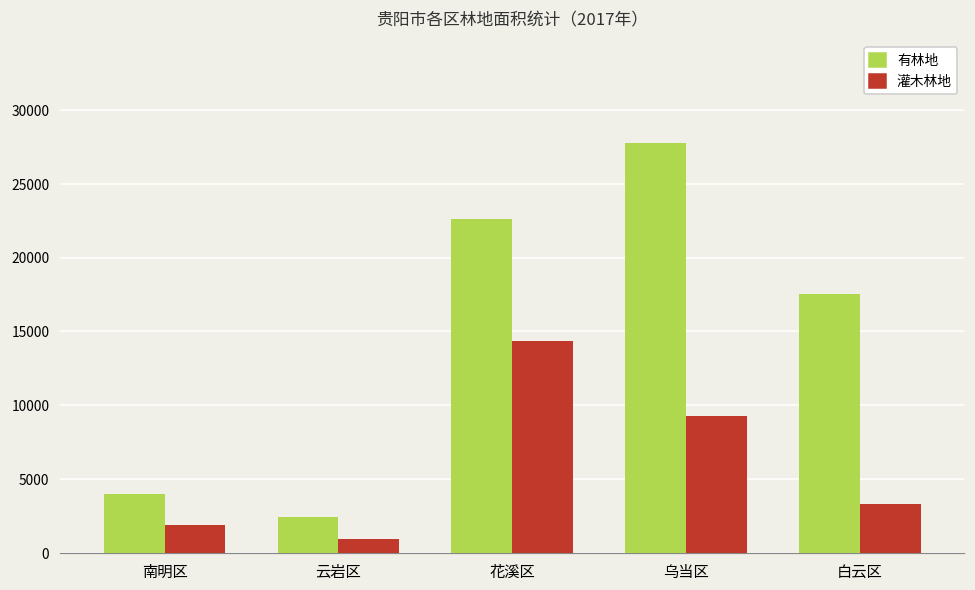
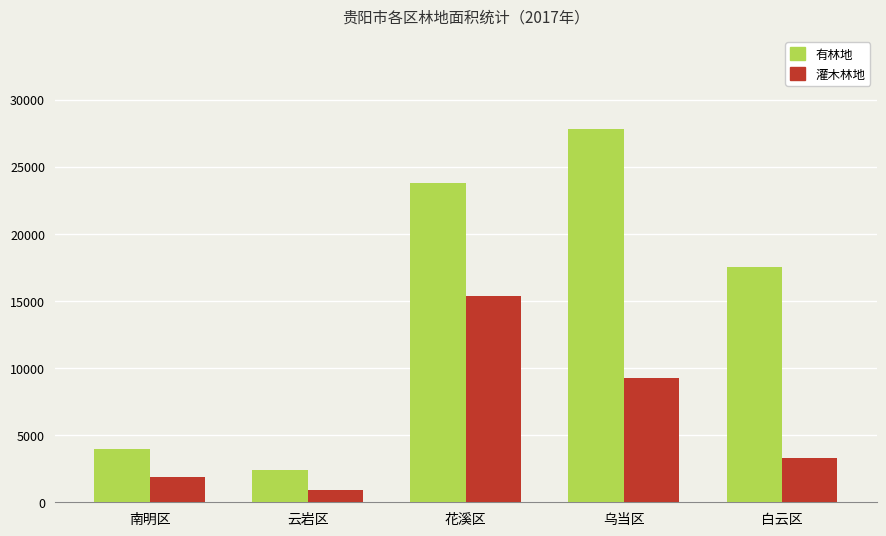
  {
    "有林地": {
      "南明区": 4000,
      "云岩区": 2400,
-     "花溪区": 22600,
+     "花溪区": 23800,
      "乌当区": 27800,
      "白云区": 17500
    },
    "灌木林地": {
      "南明区": 1900,
      "云岩区": 900,
-     "花溪区": 14400,
+     "花溪区": 15300,
      "乌当区": 9200,
      "白云区": 3300
    }
  }
